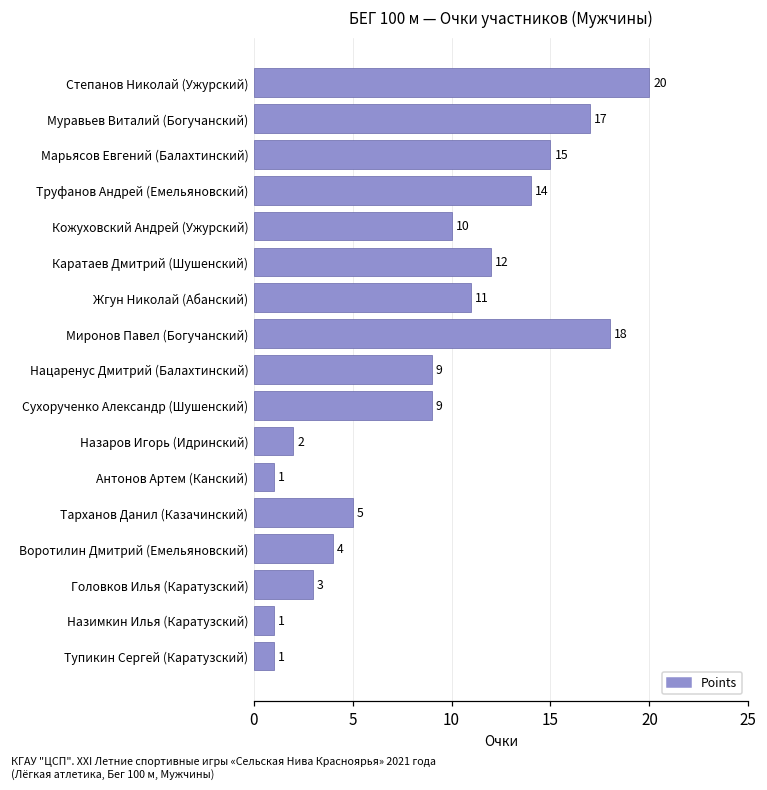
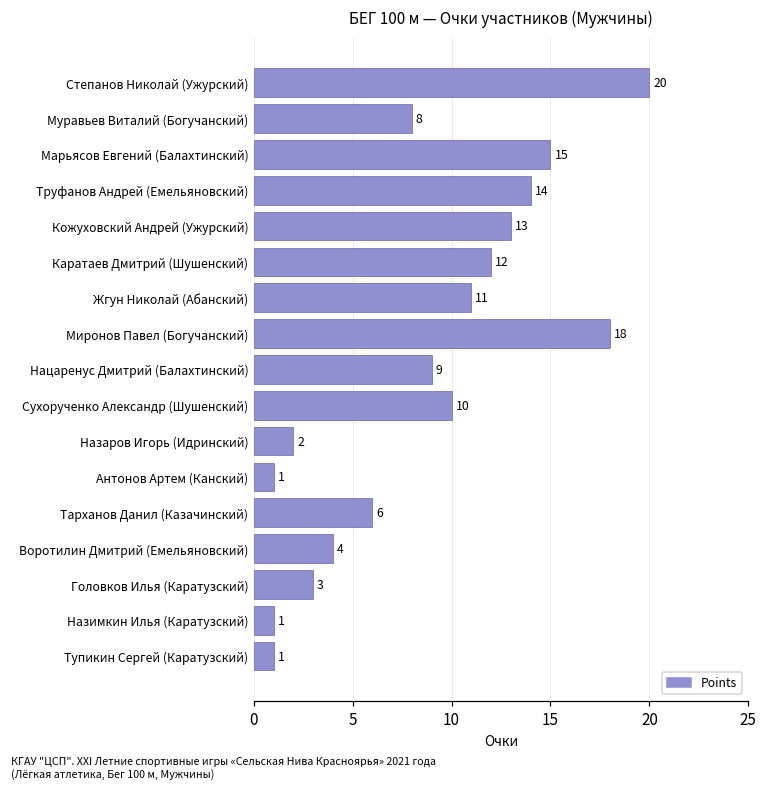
  {
    "Степанов Николай (Ужурский)": 20,
-   "Муравьев Виталий (Богучанский)": 17,
+   "Муравьев Виталий (Богучанский)": 8,
    "Марьясов Евгений (Балахтинский)": 15,
    "Труфанов Андрей (Емельяновский)": 14,
-   "Кожуховский Андрей (Ужурский)": 10,
+   "Кожуховский Андрей (Ужурский)": 13,
    "Каратаев Дмитрий (Шушенский)": 12,
    "Жгун Николай (Абанский)": 11,
    "Миронов Павел (Богучанский)": 18,
    "Нацаренус Дмитрий (Балахтинский)": 9,
-   "Сухорученко Александр (Шушенский)": 9,
+   "Сухорученко Александр (Шушенский)": 10,
    "Назаров Игорь (Идринский)": 2,
    "Антонов Артем (Канский)": 1,
-   "Тарханов Данил (Казачинский)": 5,
+   "Тарханов Данил (Казачинский)": 6,
    "Воротилин Дмитрий (Емельяновский)": 4,
    "Головков Илья (Каратузский)": 3,
    "Назимкин Илья (Каратузский)": 1,
    "Тупикин Сергей (Каратузский)": 1
  }
